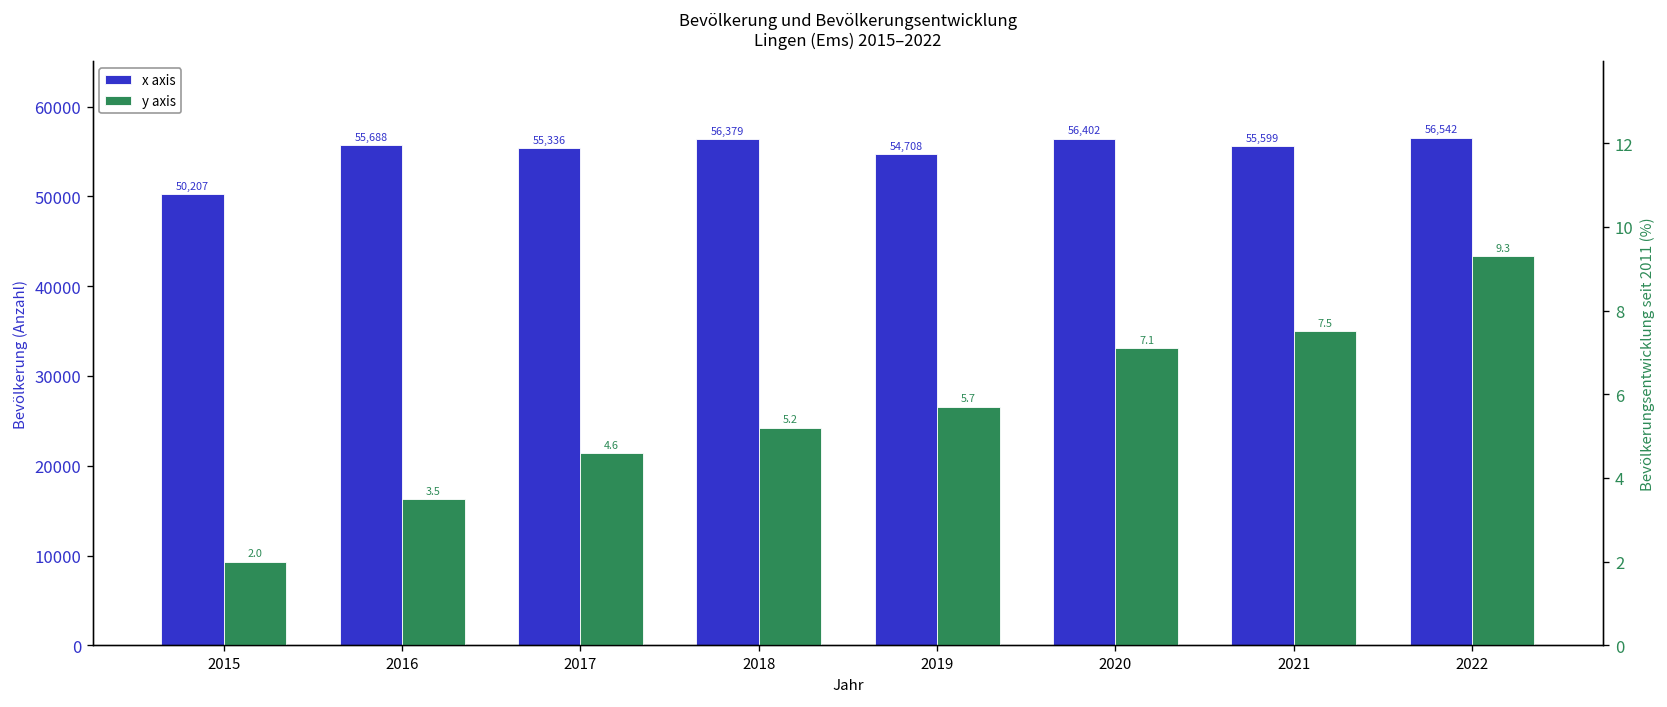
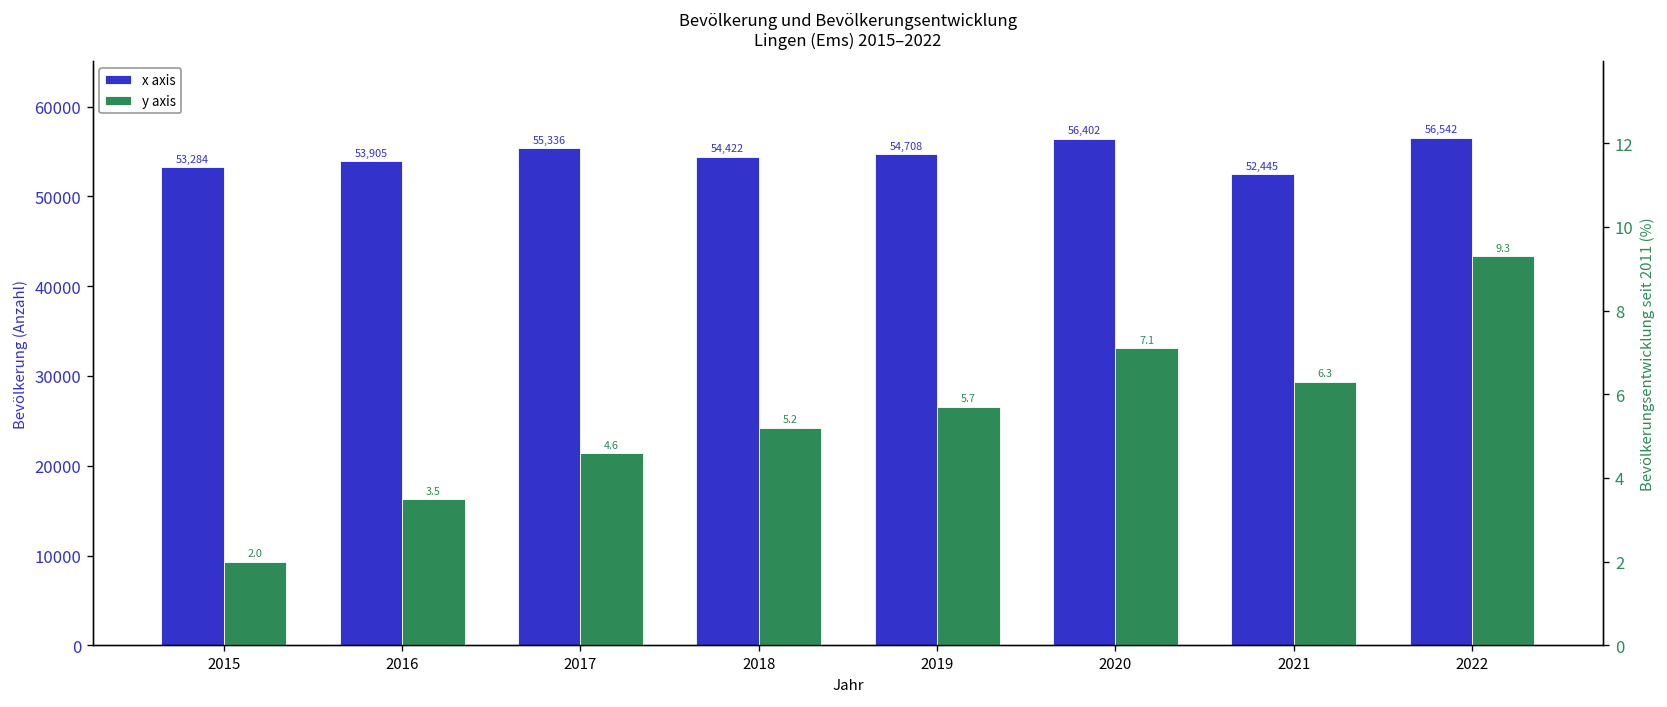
  {
    "x axis": {
-     "2015": "50,207",
-     "2016": "55,688",
+     "2015": "53,284",
+     "2016": "53,905",
      "2017": "55,336",
-     "2018": "56,379",
+     "2018": "54,422",
      "2019": "54,708",
      "2020": "56,402",
-     "2021": "55,599",
+     "2021": "52,445",
      "2022": "56,542"
    },
    "y axis": {
      "2015": "2.0",
      "2016": "3.5",
      "2017": "4.6",
      "2018": "5.2",
      "2019": "5.7",
      "2020": "7.1",
-     "2021": "7.5",
+     "2021": "6.3",
      "2022": "9.3"
    }
  }
